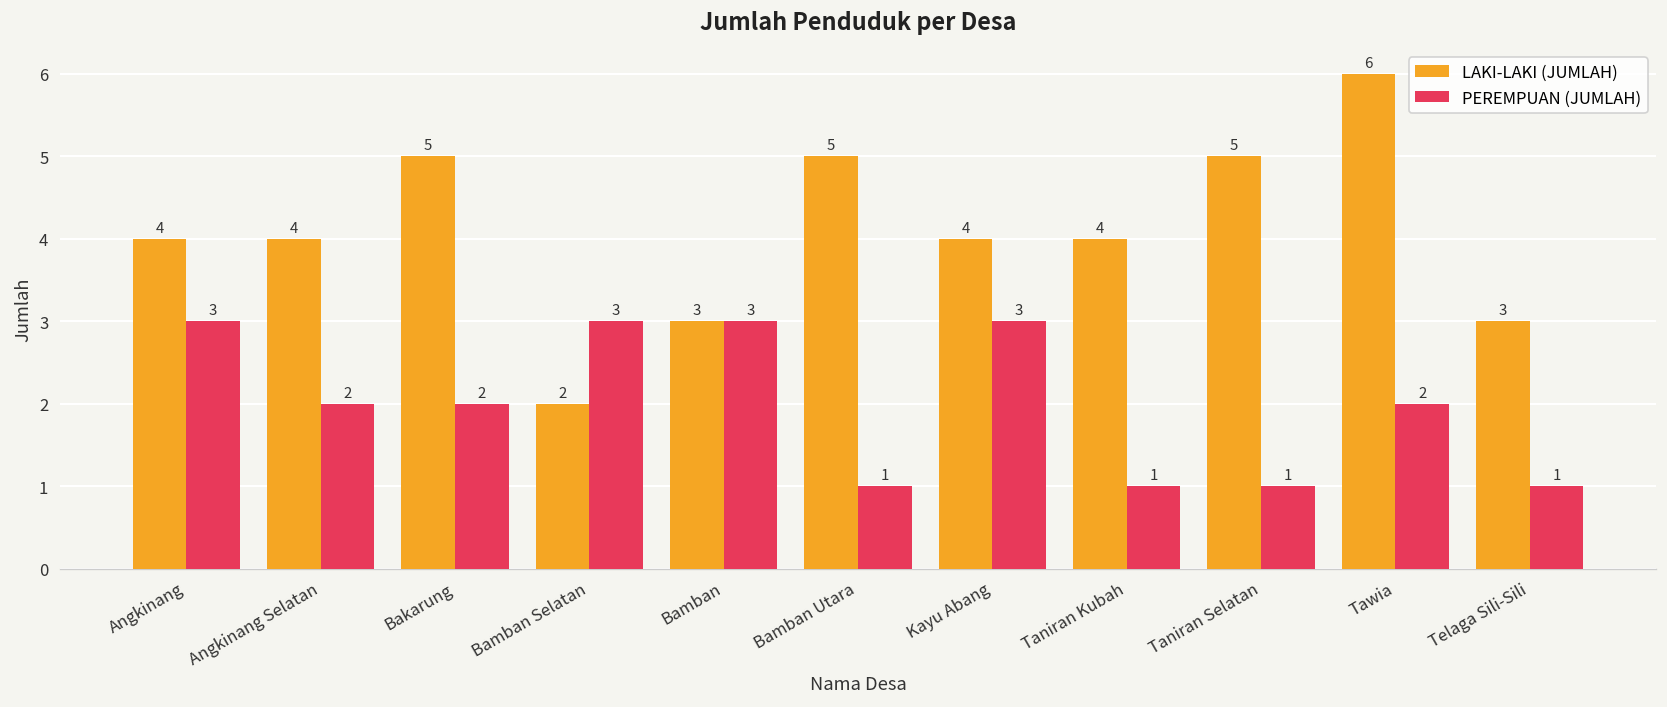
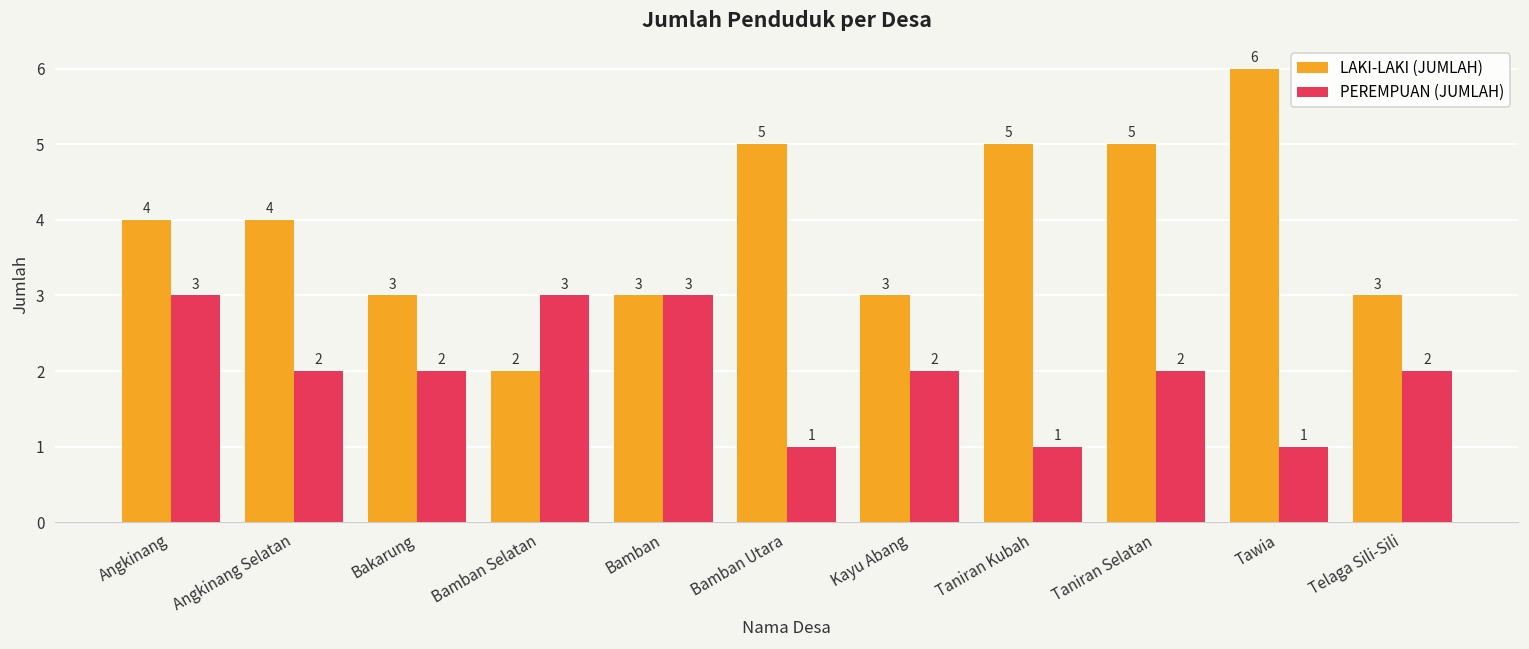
  {
    "LAKI-LAKI (JUMLAH)": {
      "Angkinang": 4,
      "Angkinang Selatan": 4,
-     "Bakarung": 5,
+     "Bakarung": 3,
      "Bamban Selatan": 2,
      "Bamban": 3,
      "Bamban Utara": 5,
-     "Kayu Abang": 4,
-     "Taniran Kubah": 4,
+     "Kayu Abang": 3,
+     "Taniran Kubah": 5,
      "Taniran Selatan": 5,
      "Tawia": 6,
      "Telaga Sili-Sili": 3
    },
    "PEREMPUAN (JUMLAH)": {
      "Angkinang": 3,
      "Angkinang Selatan": 2,
      "Bakarung": 2,
      "Bamban Selatan": 3,
      "Bamban": 3,
      "Bamban Utara": 1,
-     "Kayu Abang": 3,
+     "Kayu Abang": 2,
      "Taniran Kubah": 1,
-     "Taniran Selatan": 1,
-     "Tawia": 2,
-     "Telaga Sili-Sili": 1
+     "Taniran Selatan": 2,
+     "Tawia": 1,
+     "Telaga Sili-Sili": 2
    }
  }
